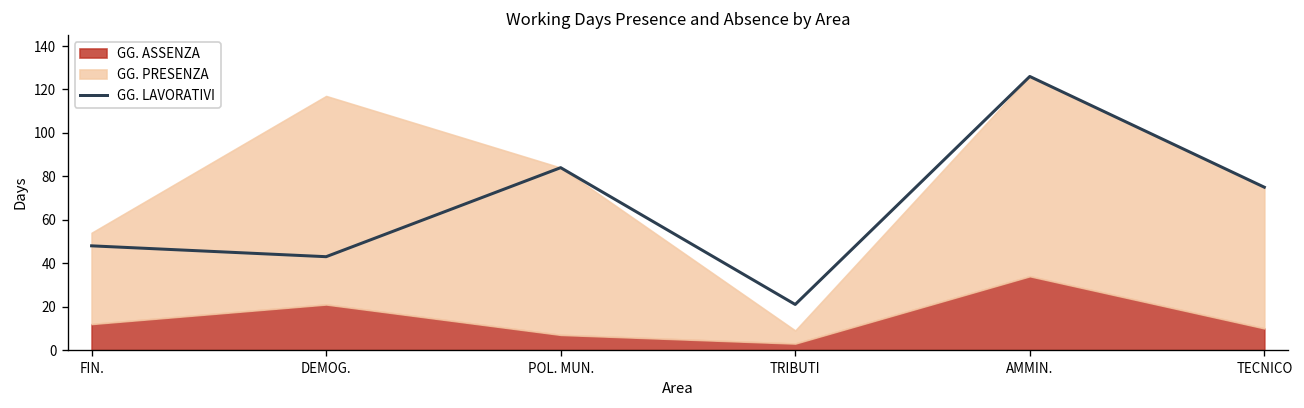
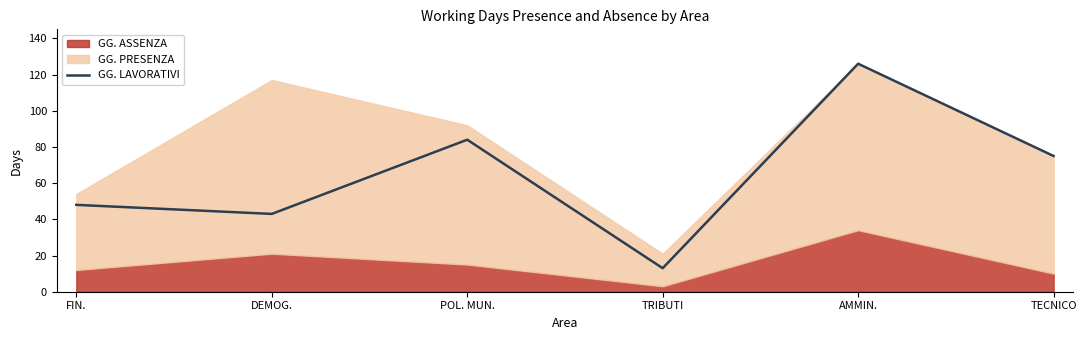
  {
    "GG. LAVORATIVI": {
      "FIN.": 48,
      "DEMOG.": 43,
-     "TRIBUTI": 21
+     "TRIBUTI": 13
    },
    "GG. ASSENZA": {
      "FIN.": 12,
      "DEMOG.": 21,
-     "POL. MUN.": 7,
+     "POL. MUN.": 15,
      "TRIBUTI": 3,
      "AMMIN.": 34,
      "TECNICO": 10
    },
    "GG. PRESENZA": {
      "FIN.": 42,
      "DEMOG.": 96,
-     "TRIBUTI": 6
+     "TRIBUTI": 18
    }
  }
